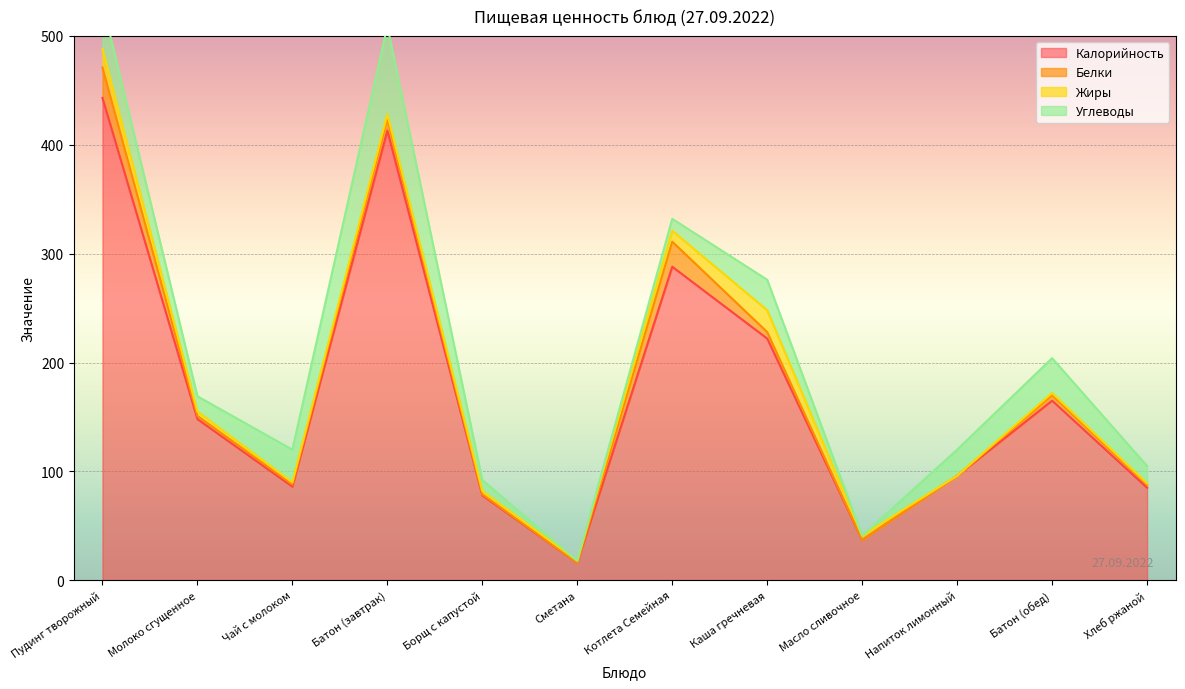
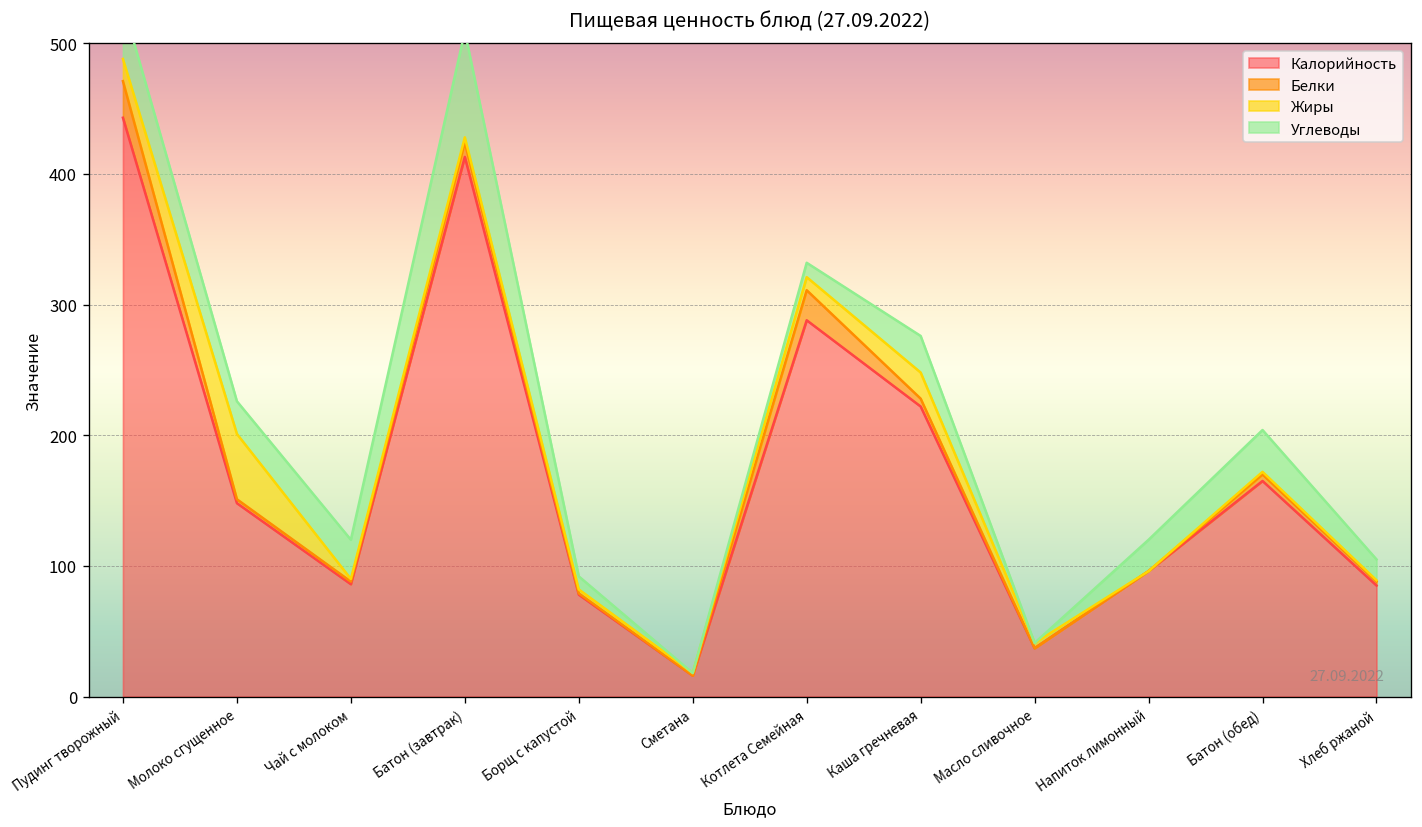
  {
    "Калорийность": {
      "Пудинг творожный": 443,
      "Молоко сгущенное": 148,
      "Батон (завтрак)": 413,
      "Котлета Семейная": 288,
      "Каша гречневая": 222,
      "Батон (обед)": 165,
      "Хлеб ржаной": 85
    },
    "Белки": {
      "Пудинг творожный": 28,
      "Молоко сгущенное": 3,
      "Батон (завтрак)": 11,
      "Котлета Семейная": 23,
      "Каша гречневая": 6
    },
    "Жиры": {
      "Пудинг творожный": 17,
-     "Молоко сгущенное": 4,
+     "Молоко сгущенное": 50,
      "Батон (завтрак)": 4,
      "Борщ с капустой": 3,
      "Котлета Семейная": 10,
      "Каша гречневая": 20
    },
    "Углеводы": {
-     "Молоко сгущенное": 14,
+     "Молоко сгущенное": 25,
      "Чай с молоком": 30,
      "Борщ с капустой": 10,
      "Котлета Семейная": 11,
      "Каша гречневая": 28,
      "Напиток лимонный": 24,
      "Батон (обед)": 32,
      "Хлеб ржаной": 16
    }
  }
